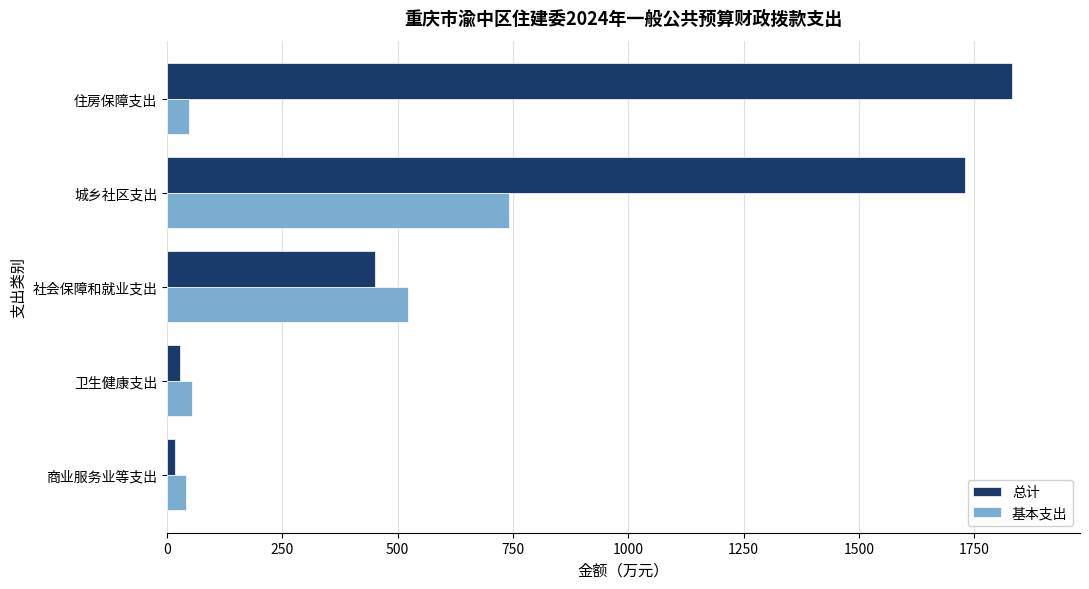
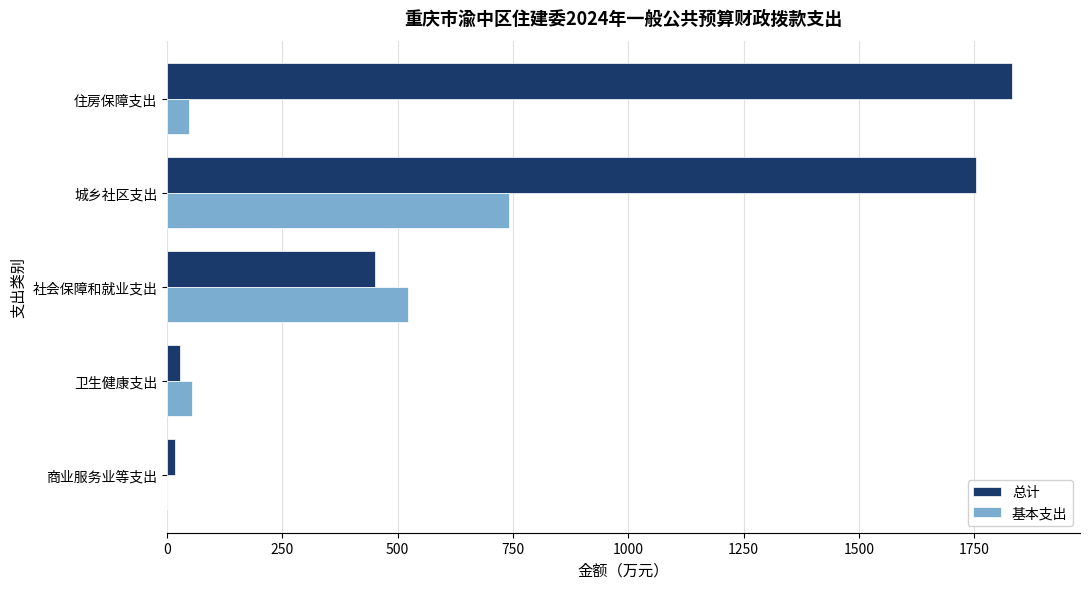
  {
    "总计": {
      "住房保障支出": 1830,
-     "城乡社区支出": 1730,
+     "城乡社区支出": 1750,
      "社会保障和就业支出": 450,
      "卫生健康支出": 30,
      "商业服务业等支出": 20
    },
    "基本支出": {
      "住房保障支出": 50,
      "城乡社区支出": 740,
      "社会保障和就业支出": 520,
      "卫生健康支出": 50,
-     "商业服务业等支出": 40
+     "商业服务业等支出": 0
    }
  }
